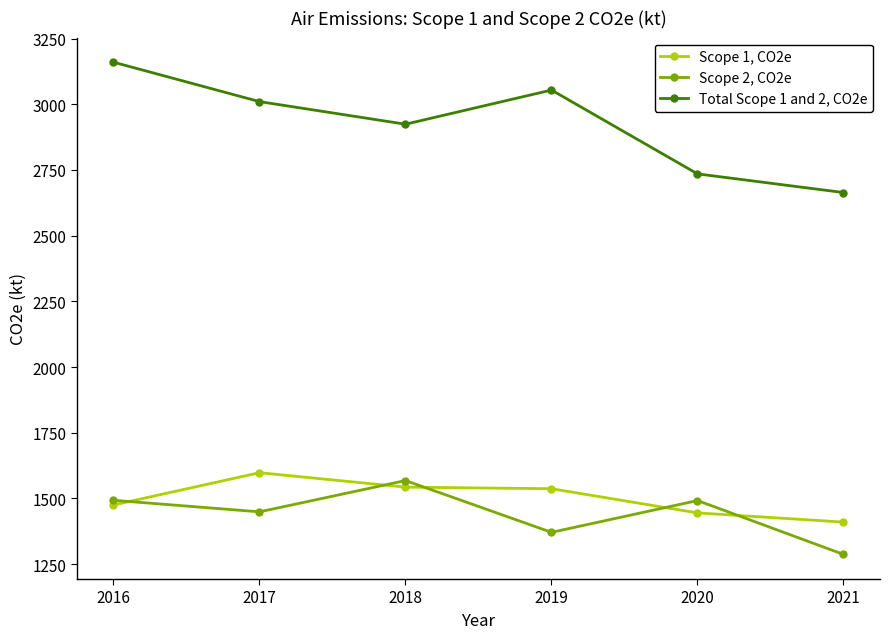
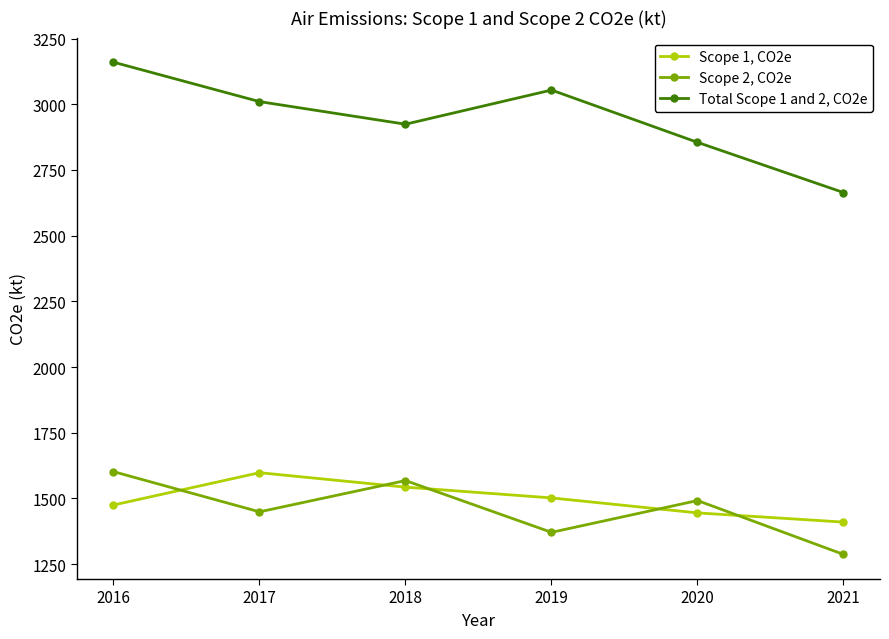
  {
    "Scope 1, CO2e": {
      "2016": 1480,
      "2017": 1600,
      "2018": 1540,
-     "2019": 1540,
+     "2019": 1500,
      "2020": 1450,
      "2021": 1410
    },
    "Scope 2, CO2e": {
-     "2016": 1490,
+     "2016": 1600,
      "2017": 1450,
      "2018": 1570,
      "2019": 1370,
      "2020": 1490,
      "2021": 1290
    },
    "Total Scope 1 and 2, CO2e": {
      "2016": 3160,
      "2017": 3010,
      "2018": 2920,
      "2019": 3050,
-     "2020": 2740,
+     "2020": 2860,
      "2021": 2660
    }
  }
